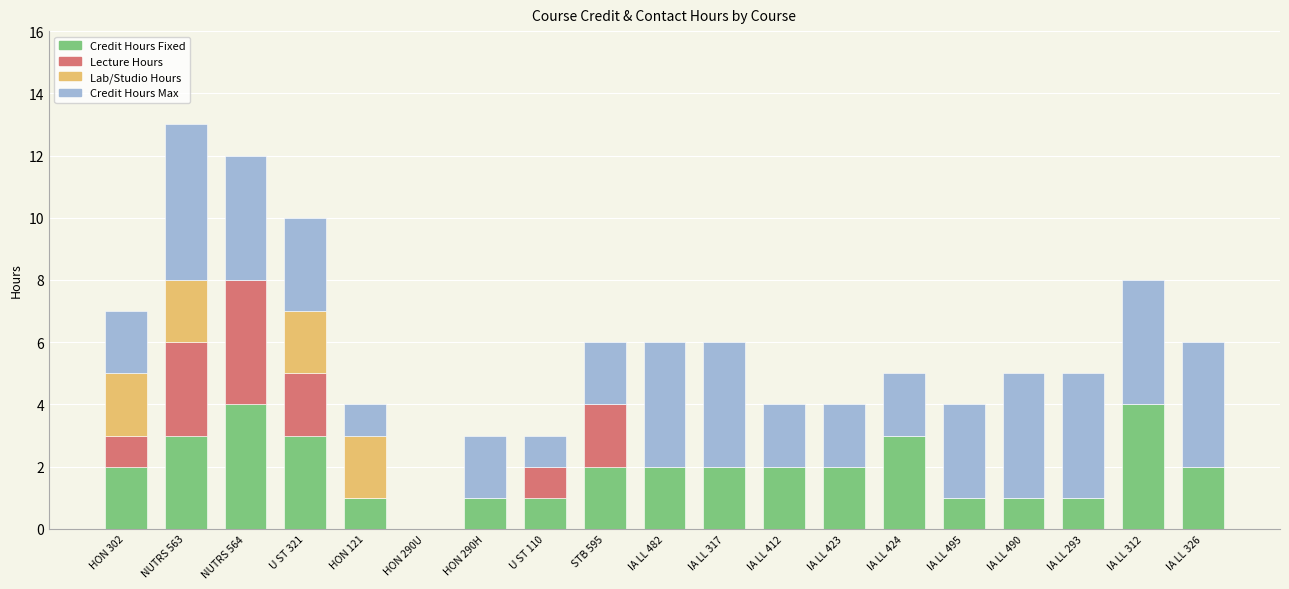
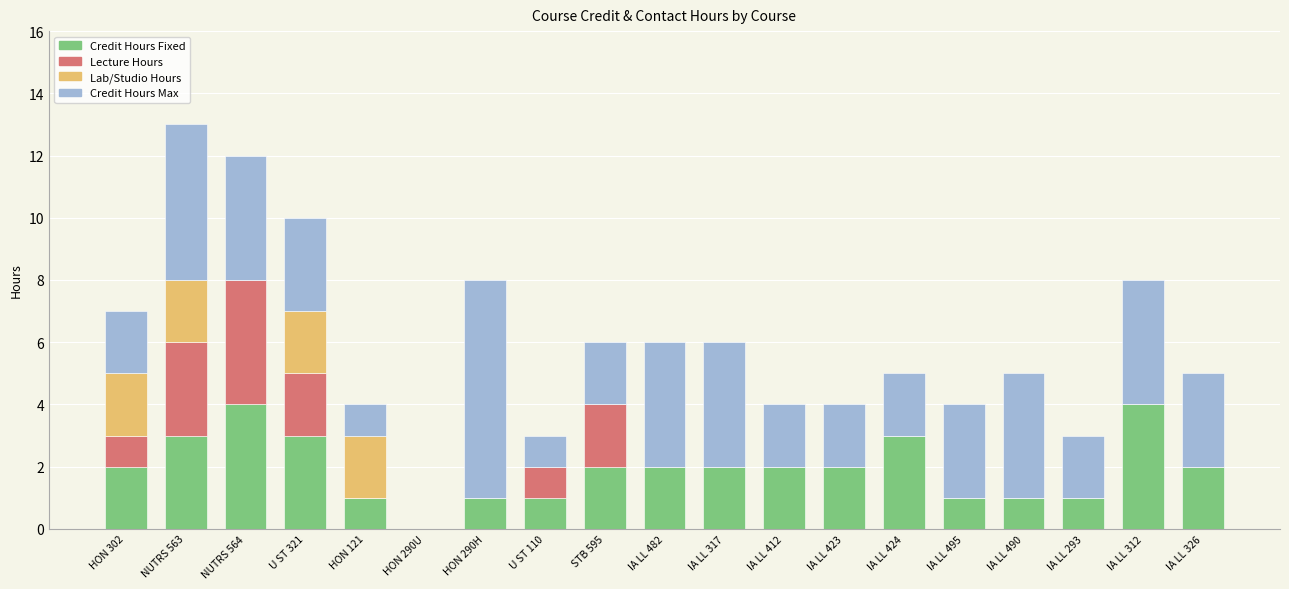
  {
    "Credit Hours Fixed": {
      "HON 302": 2,
      "NUTRS 563": 3,
      "NUTRS 564": 4,
      "U ST 321": 3,
      "HON 121": 1,
      "HON 290U": 0,
      "HON 290H": 1,
      "U ST 110": 1,
      "STB 595": 2,
      "IA LL 482": 2,
      "IA LL 317": 2,
      "IA LL 412": 2,
      "IA LL 423": 2,
      "IA LL 424": 3,
      "IA LL 495": 1,
      "IA LL 490": 1,
      "IA LL 293": 1,
      "IA LL 312": 4,
      "IA LL 326": 2
    },
    "Lecture Hours": {
      "HON 302": 1,
      "NUTRS 563": 3,
      "NUTRS 564": 4,
      "U ST 321": 2,
      "HON 121": 0,
      "HON 290U": 0,
      "HON 290H": 0,
      "U ST 110": 1,
      "STB 595": 2,
      "IA LL 482": 0,
      "IA LL 317": 0,
      "IA LL 412": 0,
      "IA LL 423": 0,
      "IA LL 424": 0,
      "IA LL 495": 0,
      "IA LL 490": 0,
      "IA LL 293": 0,
      "IA LL 312": 0,
      "IA LL 326": 0
    },
    "Lab/Studio Hours": {
      "HON 302": 2,
      "NUTRS 563": 2,
      "NUTRS 564": 0,
      "U ST 321": 2,
      "HON 121": 2,
      "HON 290U": 0,
      "HON 290H": 0,
      "U ST 110": 0,
      "STB 595": 0,
      "IA LL 482": 0,
      "IA LL 317": 0,
      "IA LL 412": 0,
      "IA LL 423": 0,
      "IA LL 424": 0,
      "IA LL 495": 0,
      "IA LL 490": 0,
      "IA LL 293": 0,
      "IA LL 312": 0,
      "IA LL 326": 0
    },
    "Credit Hours Max": {
      "HON 302": 2,
      "NUTRS 563": 5,
      "NUTRS 564": 4,
      "U ST 321": 3,
      "HON 121": 1,
      "HON 290U": 0,
-     "HON 290H": 2,
+     "HON 290H": 7,
      "U ST 110": 1,
      "STB 595": 2,
      "IA LL 482": 4,
      "IA LL 317": 4,
      "IA LL 412": 2,
      "IA LL 423": 2,
      "IA LL 424": 2,
      "IA LL 495": 3,
      "IA LL 490": 4,
-     "IA LL 293": 4,
+     "IA LL 293": 2,
      "IA LL 312": 4,
-     "IA LL 326": 4
+     "IA LL 326": 3
    }
  }
